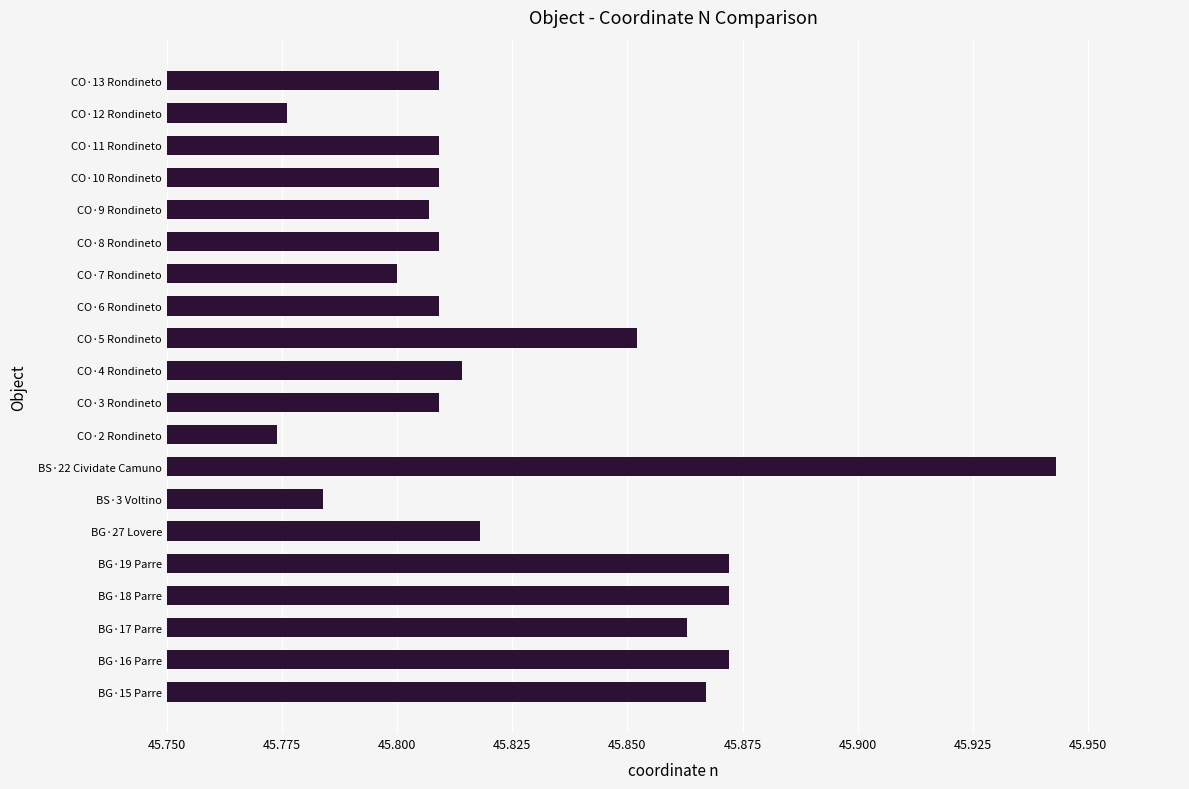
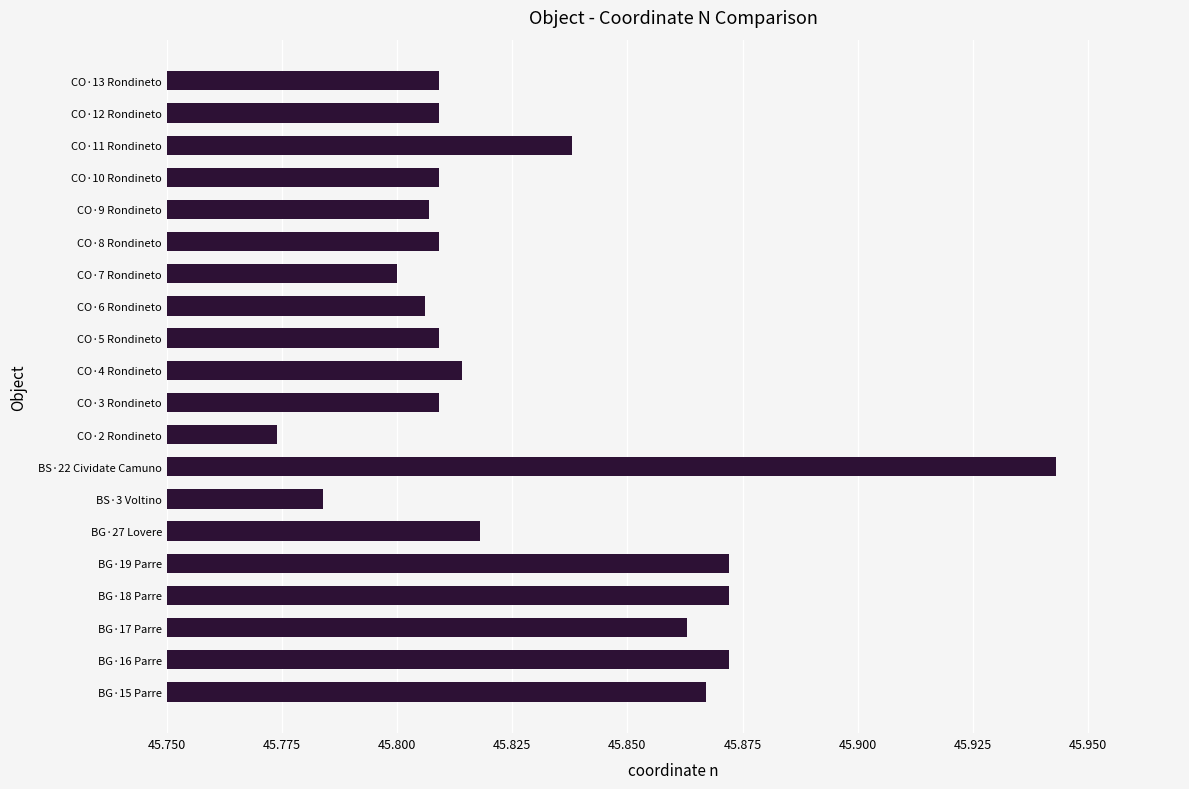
  {
    "CO·13 Rondineto": 45.809,
-   "CO·12 Rondineto": 45.776,
-   "CO·11 Rondineto": 45.809,
+   "CO·12 Rondineto": 45.809,
+   "CO·11 Rondineto": 45.838,
    "CO·10 Rondineto": 45.809,
    "CO·9 Rondineto": 45.807,
    "CO·8 Rondineto": 45.809,
    "CO·7 Rondineto": 45.800,
-   "CO·6 Rondineto": 45.809,
-   "CO·5 Rondineto": 45.852,
+   "CO·6 Rondineto": 45.806,
+   "CO·5 Rondineto": 45.809,
    "CO·4 Rondineto": 45.814,
    "CO·3 Rondineto": 45.809,
    "CO·2 Rondineto": 45.774,
    "BS·22 Cividate Camuno": 45.943,
    "BS·3 Voltino": 45.784,
    "BG·27 Lovere": 45.818,
    "BG·19 Parre": 45.872,
    "BG·18 Parre": 45.872,
    "BG·17 Parre": 45.863,
    "BG·16 Parre": 45.872,
    "BG·15 Parre": 45.867
  }
